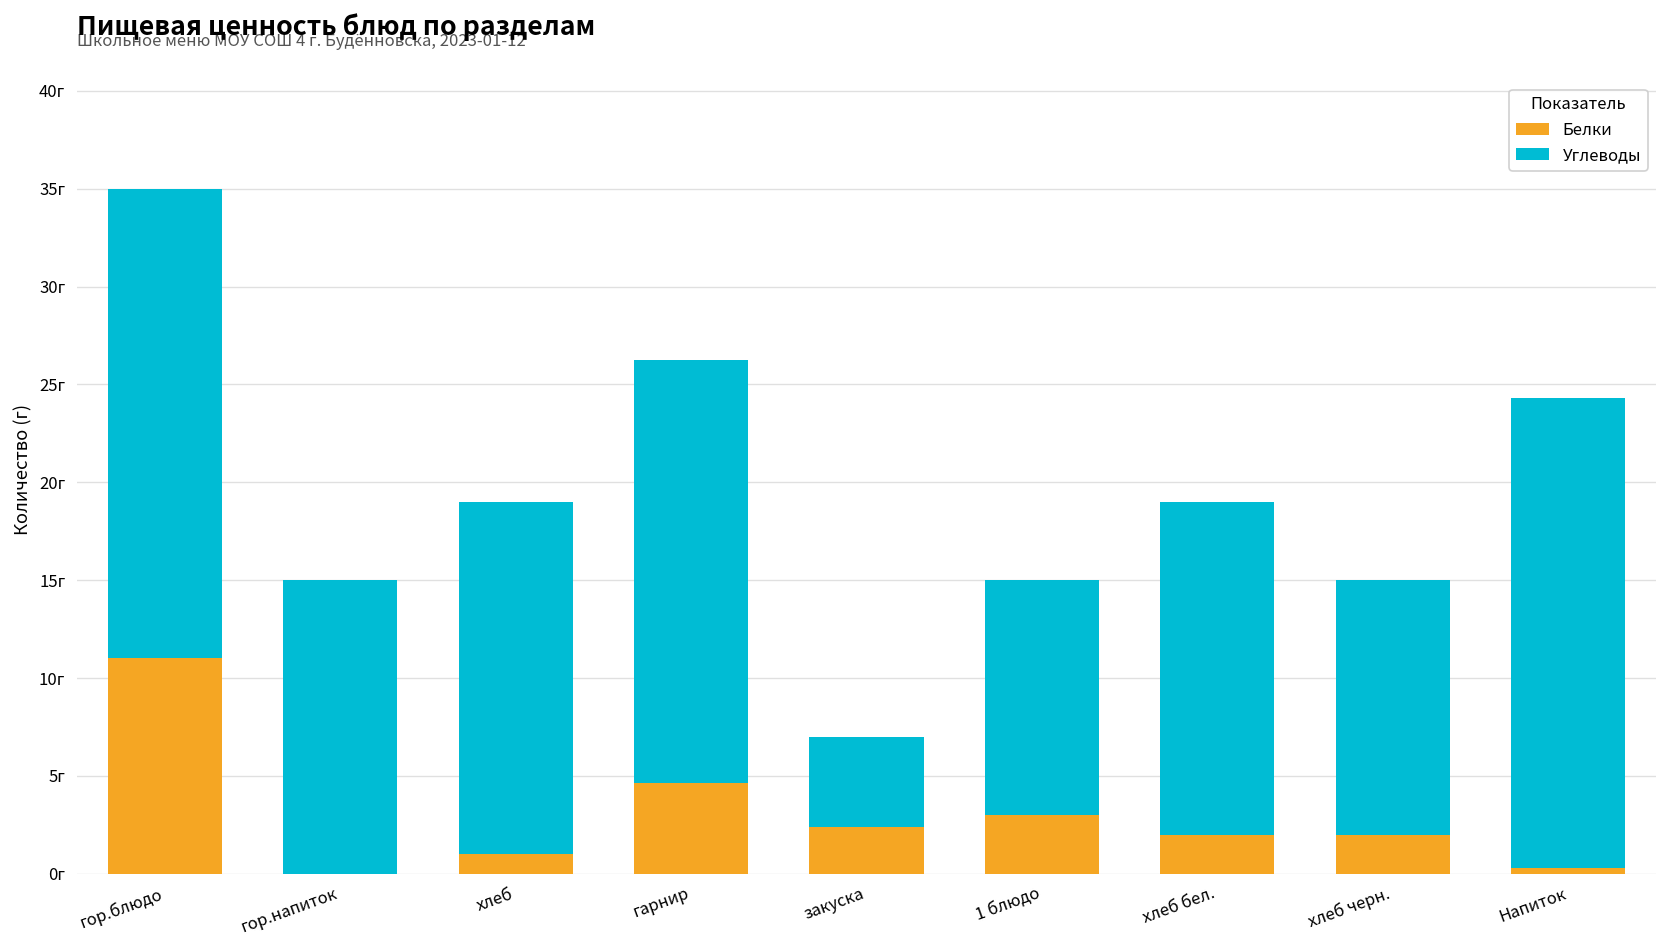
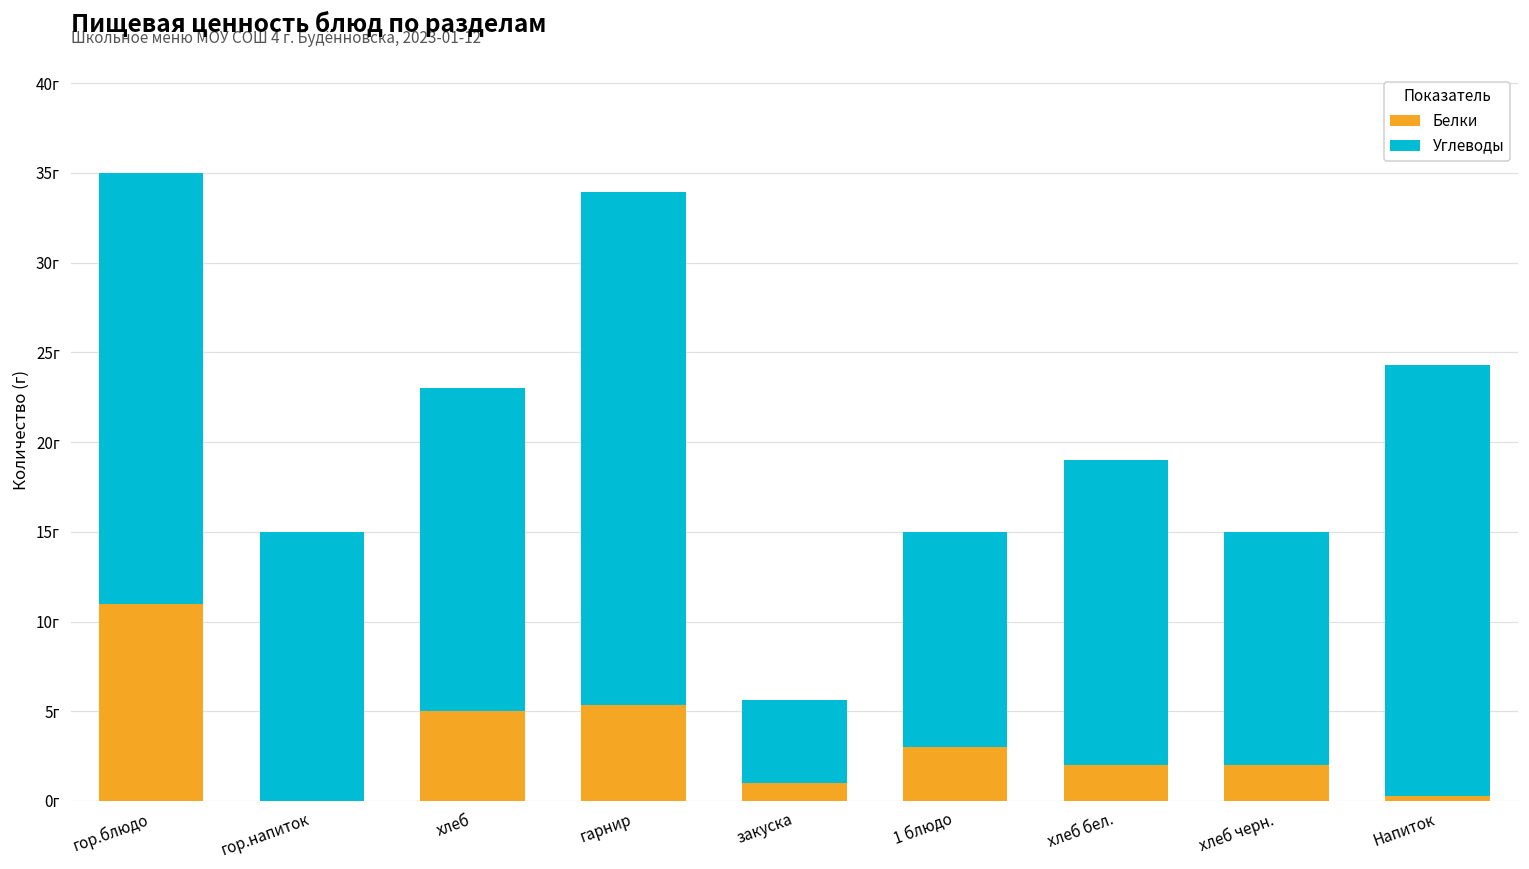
  {
    "Белки": {
      "гор.блюдо": "11.0г",
      "гор.напиток": "0.0г",
-     "хлеб": "1г",
-     "гарнир": "4.6г",
-     "закуска": "2.4г",
+     "хлеб": "5г",
+     "гарнир": "5.4г",
+     "закуска": "1.0г",
      "1 блюдо": "3.0г",
      "хлеб бел.": "2.0г",
      "хлеб черн.": "2.0г",
      "Напиток": "0.3г"
    },
    "Углеводы": {
      "гор.блюдо": "24.0г",
      "гор.напиток": "15.0г",
      "хлеб": "18.0г",
-     "гарнир": "21.6г",
+     "гарнир": "28.6г",
      "закуска": "4.6г",
      "1 блюдо": "12.0г",
      "хлеб бел.": "17.0г",
      "хлеб черн.": "13.0г",
      "Напиток": "24.0г"
    }
  }
